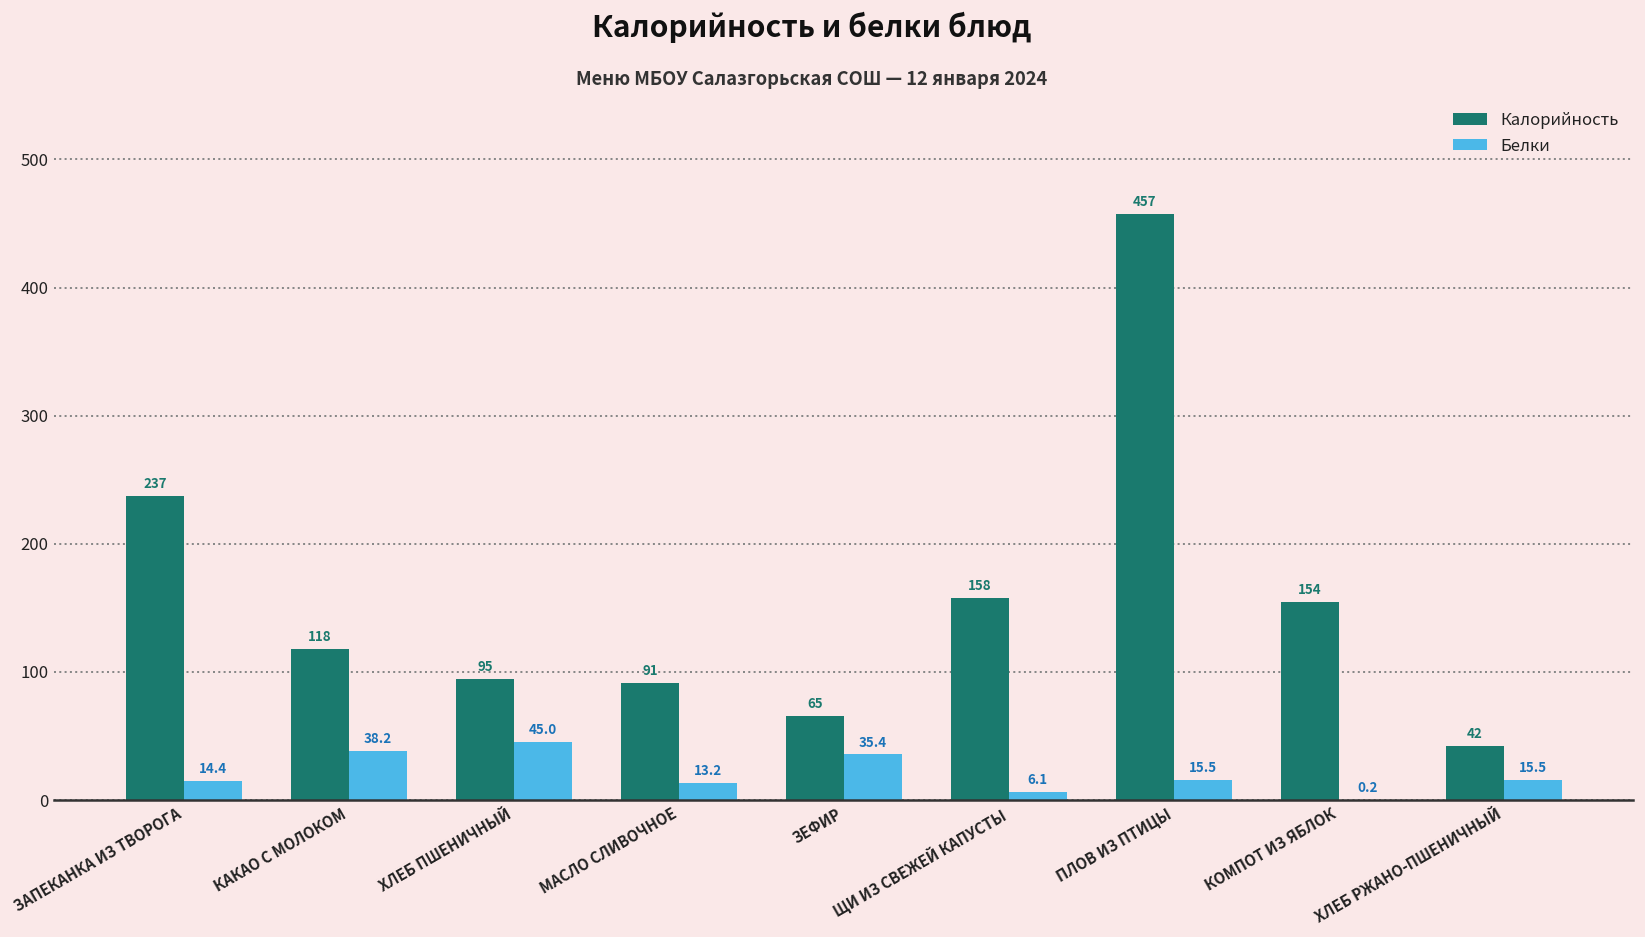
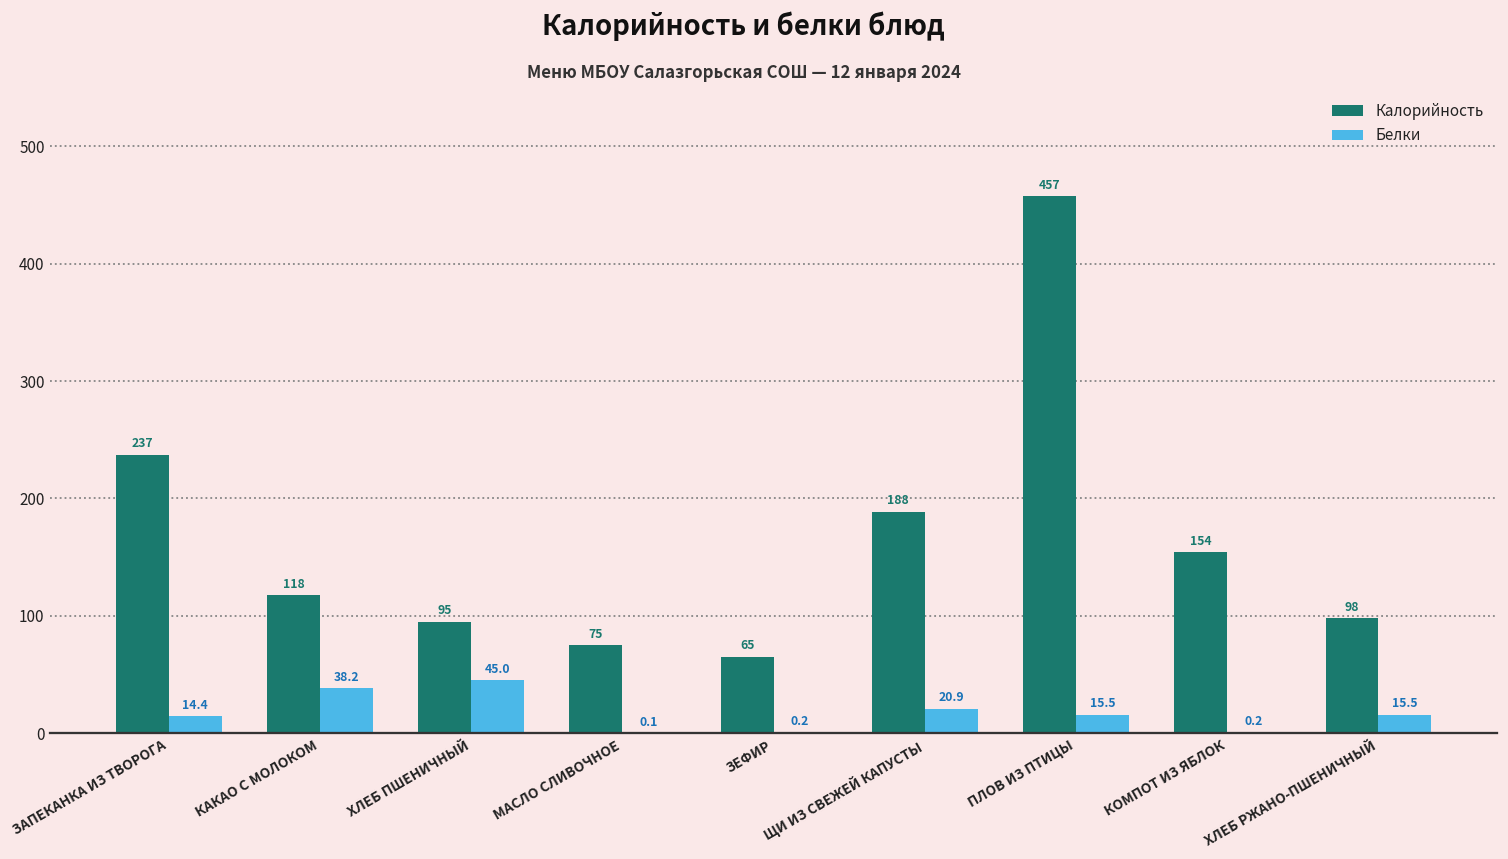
  {
    "Калорийность": {
      "ЗАПЕКАНКА ИЗ ТВОРОГА": 237,
      "КАКАО С МОЛОКОМ": 118,
      "ХЛЕБ ПШЕНИЧНЫЙ": 95,
-     "МАСЛО СЛИВОЧНОЕ": 91,
+     "МАСЛО СЛИВОЧНОЕ": 75,
      "ЗЕФИР": 65,
-     "ЩИ ИЗ СВЕЖЕЙ КАПУСТЫ": 158,
+     "ЩИ ИЗ СВЕЖЕЙ КАПУСТЫ": 188,
      "ПЛОВ ИЗ ПТИЦЫ": 457,
      "КОМПОТ ИЗ ЯБЛОК": 154,
-     "ХЛЕБ РЖАНО-ПШЕНИЧНЫЙ": 42
+     "ХЛЕБ РЖАНО-ПШЕНИЧНЫЙ": 98
    },
    "Белки": {
      "ЗАПЕКАНКА ИЗ ТВОРОГА": 14.4,
      "КАКАО С МОЛОКОМ": 38.2,
      "ХЛЕБ ПШЕНИЧНЫЙ": 45.0,
-     "МАСЛО СЛИВОЧНОЕ": 13.2,
-     "ЗЕФИР": 35.4,
-     "ЩИ ИЗ СВЕЖЕЙ КАПУСТЫ": 6.1,
+     "МАСЛО СЛИВОЧНОЕ": 0.1,
+     "ЗЕФИР": 0.2,
+     "ЩИ ИЗ СВЕЖЕЙ КАПУСТЫ": 20.9,
      "ПЛОВ ИЗ ПТИЦЫ": 15.5,
      "КОМПОТ ИЗ ЯБЛОК": 0.2,
      "ХЛЕБ РЖАНО-ПШЕНИЧНЫЙ": 15.5
    }
  }
